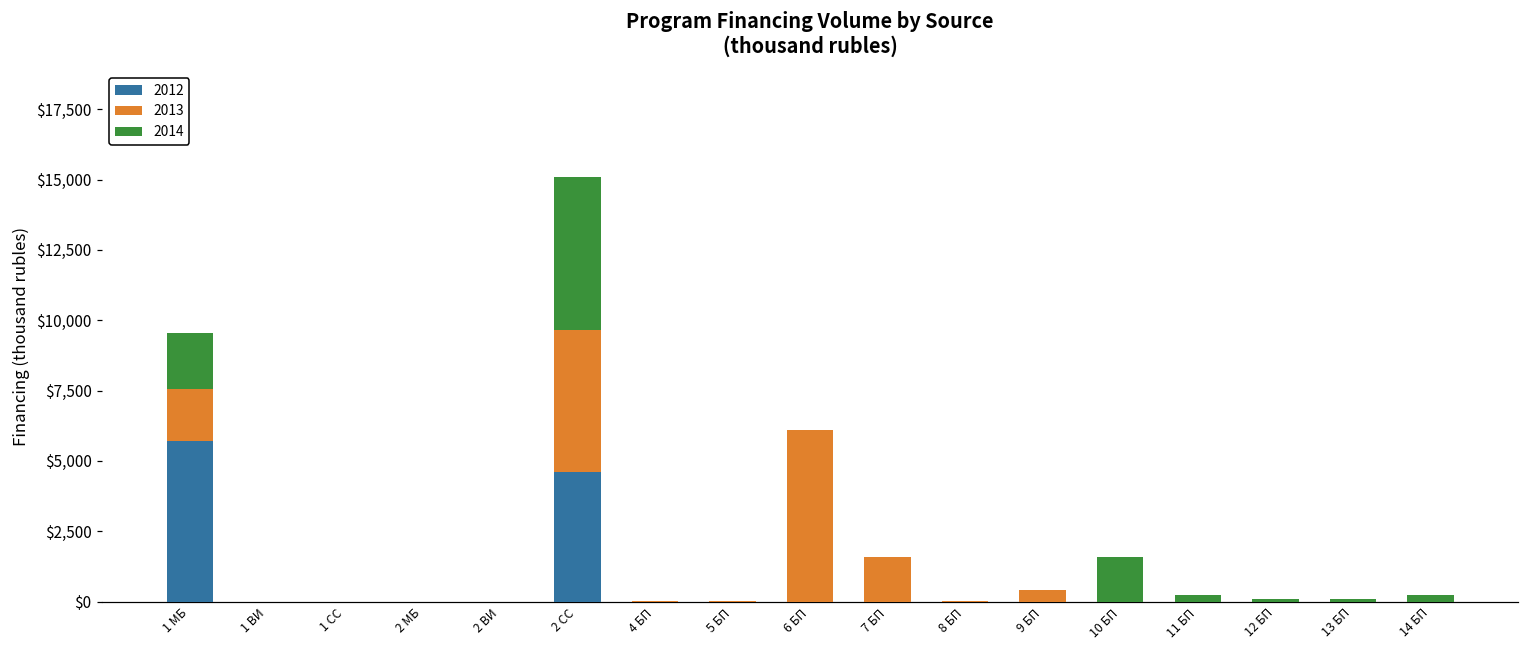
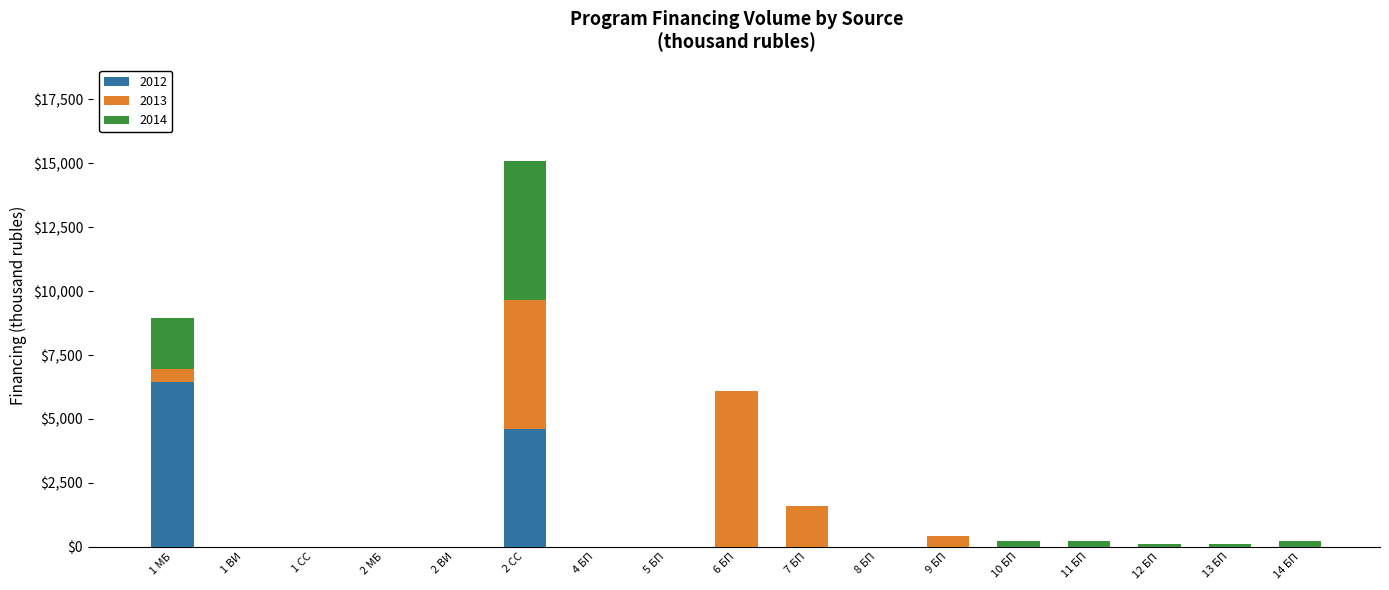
  {
    "2012": {
-     "1 МБ": "$5,700",
+     "1 МБ": "$6,500",
      "1 ВИ": "$0",
      "1 СС": "$0",
      "2 МБ": "$0",
      "2 ВИ": "$0",
      "2 СС": "$4,600",
      "4 БП": "$0",
      "5 БП": "$0",
      "6 БП": "$0",
      "7 БП": "$0",
      "8 БП": "$0",
      "9 БП": "$0",
      "10 БП": "$0",
      "11 БП": "$0",
      "12 БП": "$0",
      "13 БП": "$0",
      "14 БП": "$0"
    },
    "2013": {
-     "1 МБ": "$1,800",
+     "1 МБ": "$500",
      "1 ВИ": "$0",
      "1 СС": "$0",
      "2 МБ": "$0",
      "2 ВИ": "$0",
      "2 СС": "$5,000",
      "6 БП": "$6,100",
      "7 БП": "$1,600",
      "9 БП": "$400",
      "10 БП": "$0",
      "11 БП": "$0",
      "12 БП": "$0",
      "13 БП": "$0",
      "14 БП": "$0"
    },
    "2014": {
      "1 МБ": "$2,000",
      "1 ВИ": "$0",
      "1 СС": "$0",
      "2 МБ": "$0",
      "2 ВИ": "$0",
      "2 СС": "$5,400",
      "4 БП": "$0",
      "5 БП": "$0",
      "6 БП": "$0",
      "7 БП": "$0",
      "8 БП": "$0",
      "9 БП": "$0",
-     "10 БП": "$1,600",
+     "10 БП": "$200",
      "11 БП": "$200",
      "14 БП": "$200"
    }
  }
